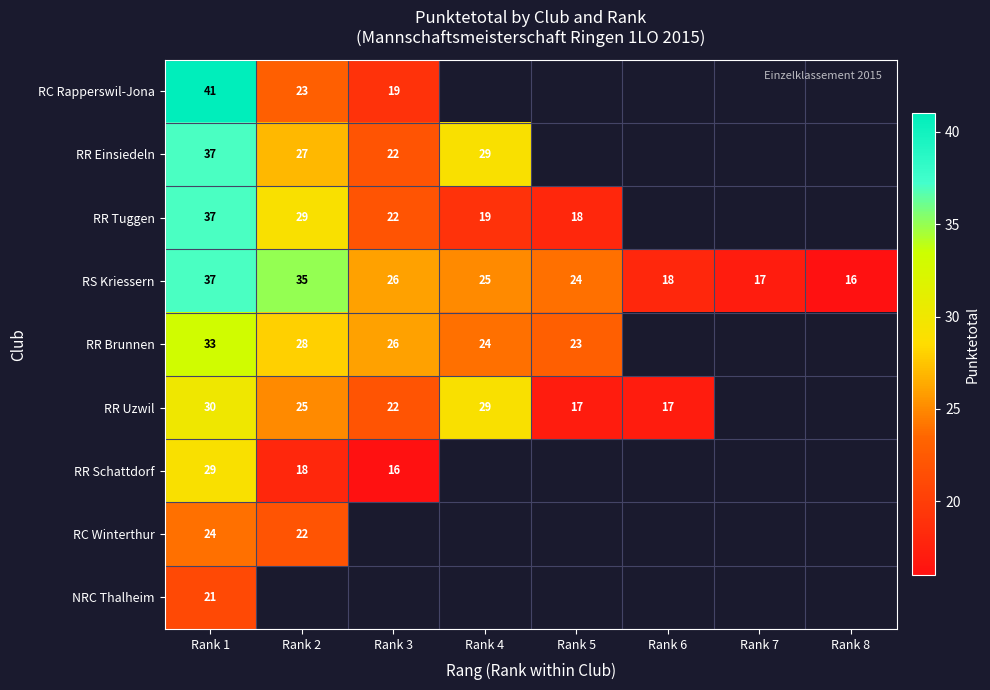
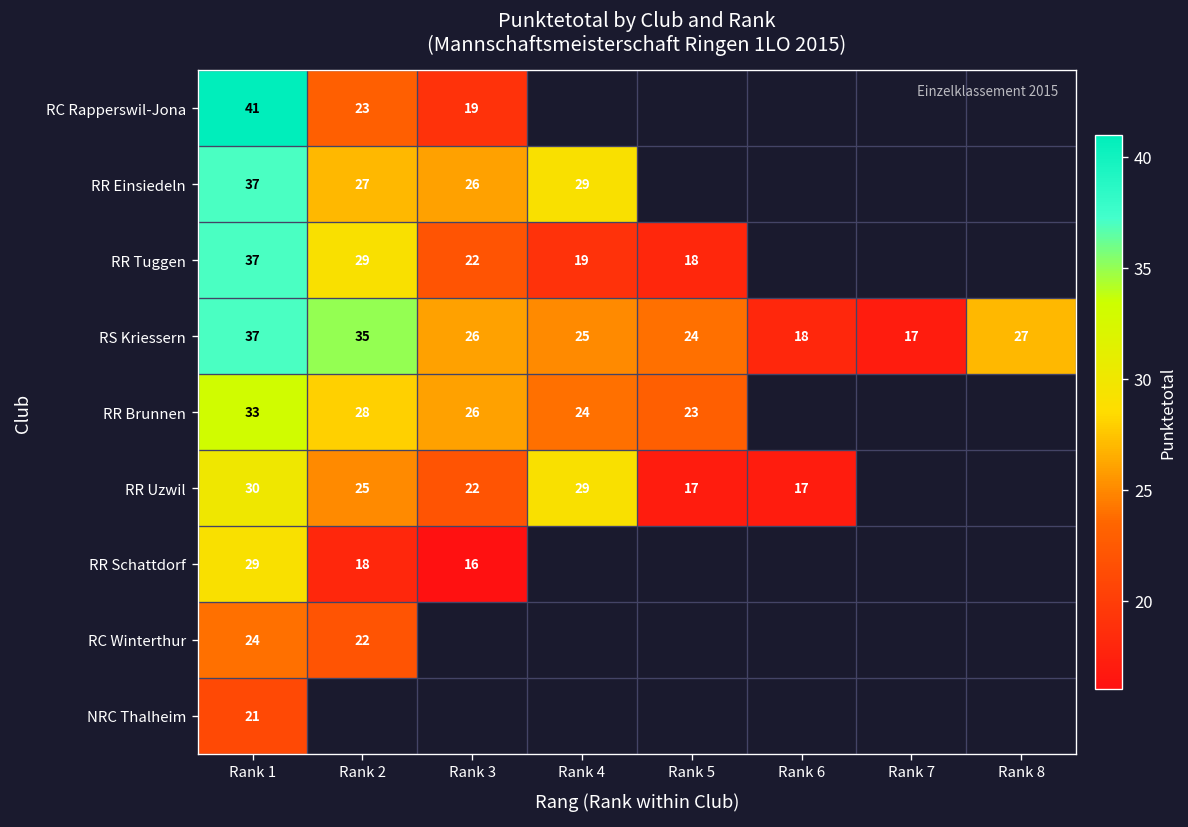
  {
    "RC Rapperswil-Jona": {
      "Rank 1": 41,
      "Rank 2": 23,
      "Rank 3": 19
    },
    "RR Einsiedeln": {
      "Rank 1": 37,
      "Rank 2": 27,
-     "Rank 3": 22,
+     "Rank 3": 26,
      "Rank 4": 29
    },
    "RR Tuggen": {
      "Rank 1": 37,
      "Rank 2": 29,
      "Rank 3": 22,
      "Rank 4": 19,
      "Rank 5": 18
    },
    "RS Kriessern": {
      "Rank 1": 37,
      "Rank 2": 35,
      "Rank 3": 26,
      "Rank 4": 25,
      "Rank 5": 24,
      "Rank 6": 18,
      "Rank 7": 17,
-     "Rank 8": 16
+     "Rank 8": 27
    },
    "RR Brunnen": {
      "Rank 1": 33,
      "Rank 2": 28,
      "Rank 3": 26,
      "Rank 4": 24,
      "Rank 5": 23
    },
    "RR Uzwil": {
      "Rank 1": 30,
      "Rank 2": 25,
      "Rank 3": 22,
      "Rank 4": 29,
      "Rank 5": 17,
      "Rank 6": 17
    },
    "RR Schattdorf": {
      "Rank 1": 29,
      "Rank 2": 18,
      "Rank 3": 16
    },
    "RC Winterthur": {
      "Rank 1": 24,
      "Rank 2": 22
    },
    "NRC Thalheim": {
      "Rank 1": 21
    }
  }
